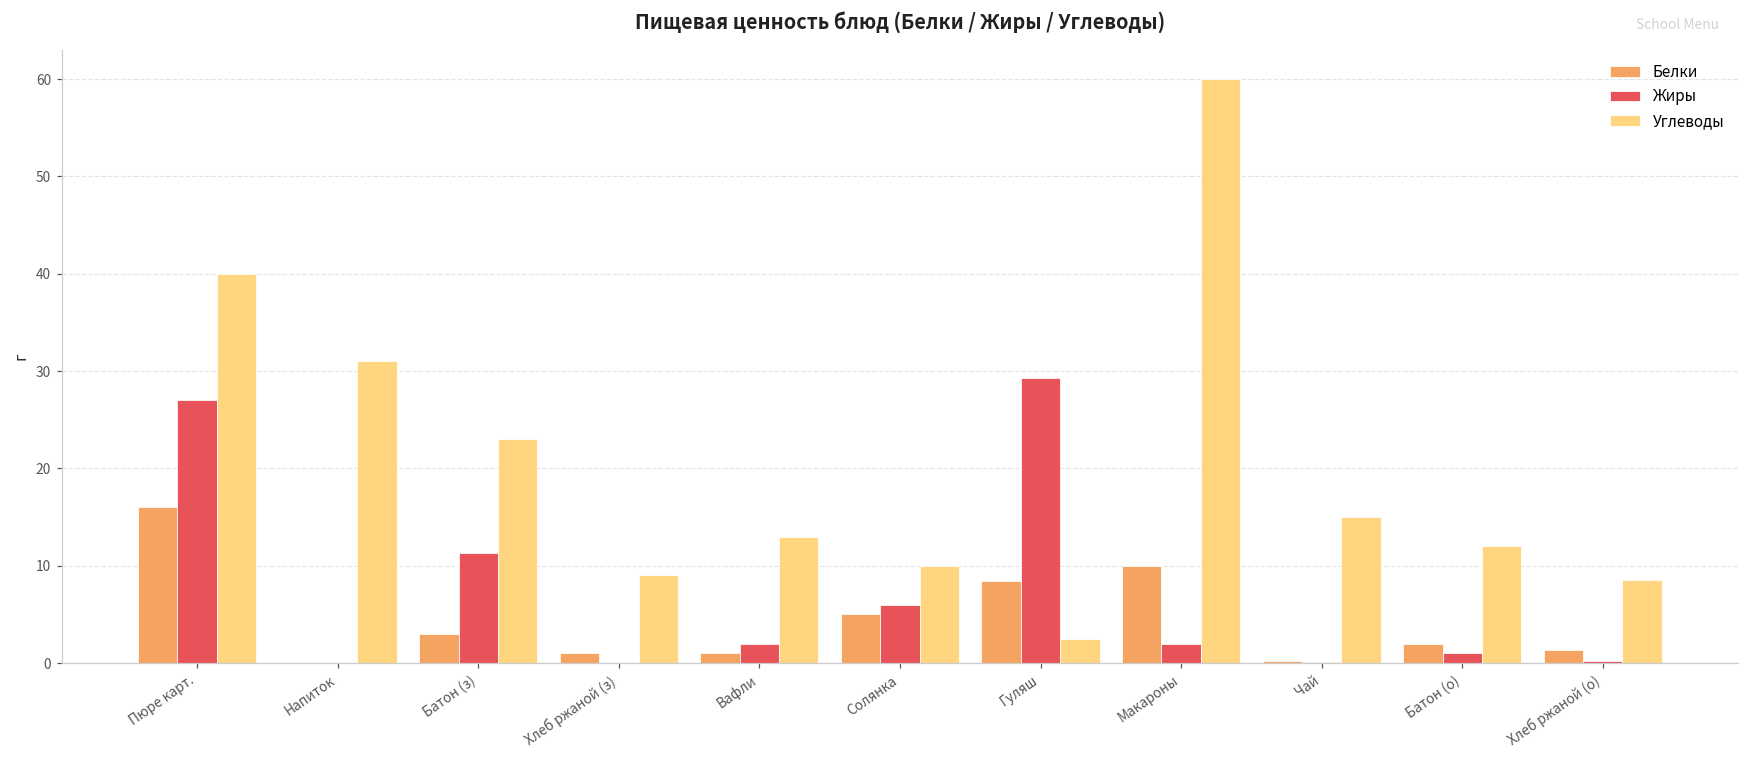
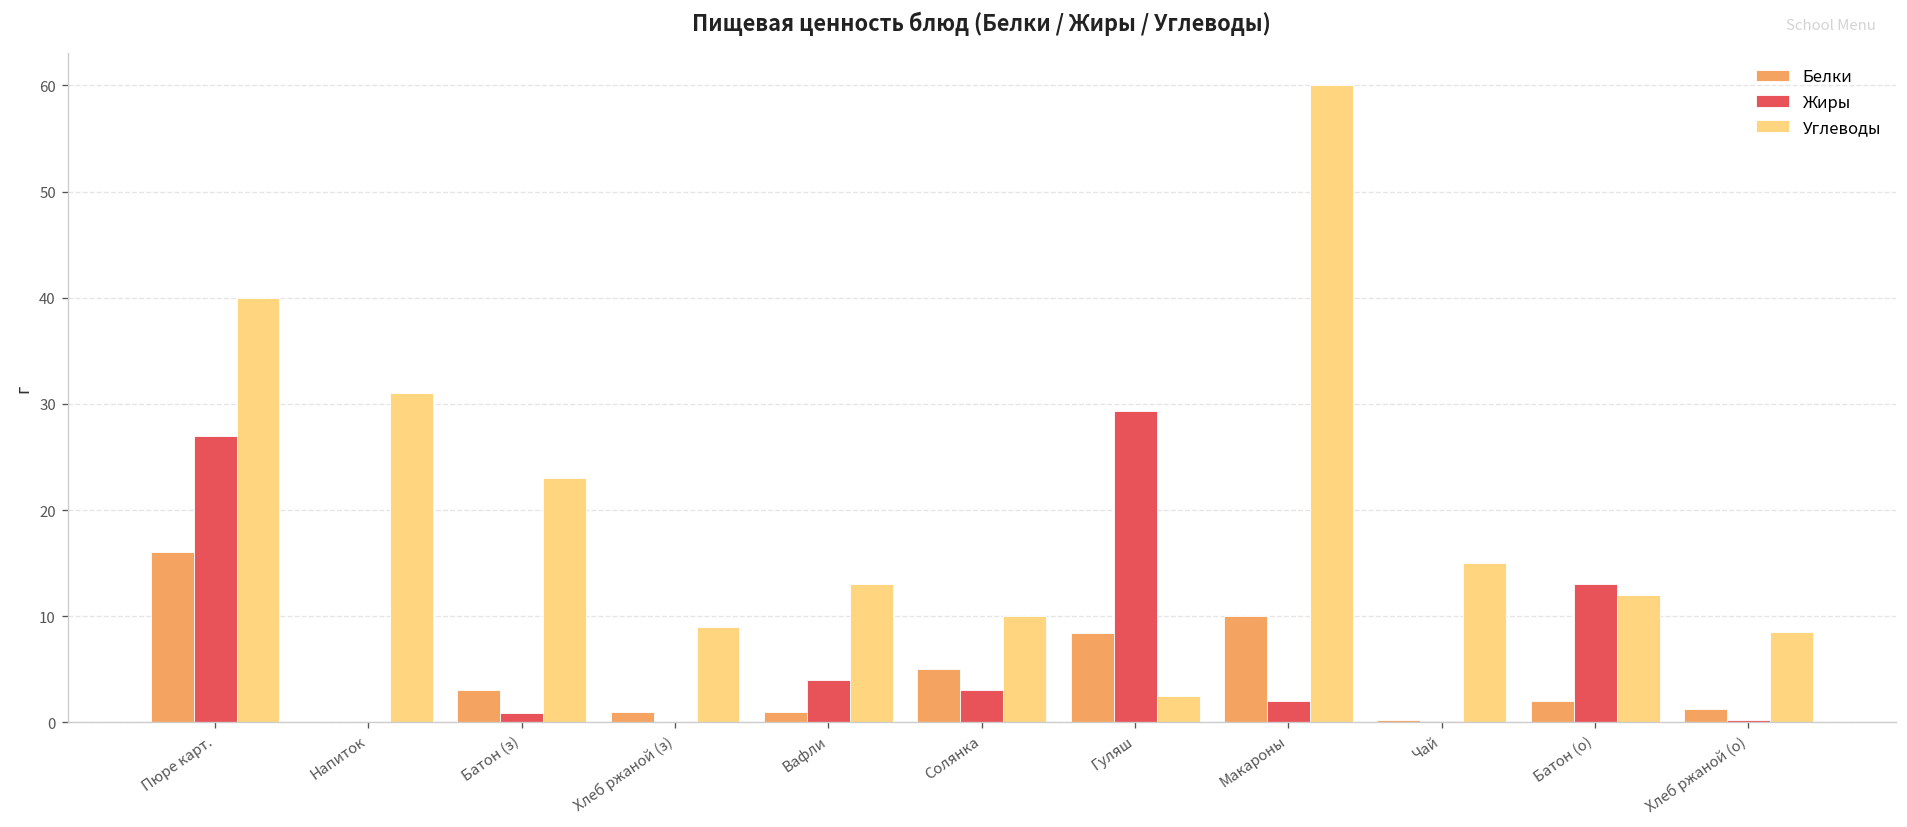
  {
    "Жиры": {
      "Пюре карт.": 27,
      "Напиток": 0,
-     "Батон (з)": 11,
+     "Батон (з)": 1,
      "Хлеб ржаной (з)": 0,
-     "Вафли": 2,
-     "Солянка": 6,
+     "Вафли": 4,
+     "Солянка": 3,
      "Гуляш": 29,
      "Макароны": 2,
-     "Батон (о)": 1
+     "Батон (о)": 13
    }
  }
